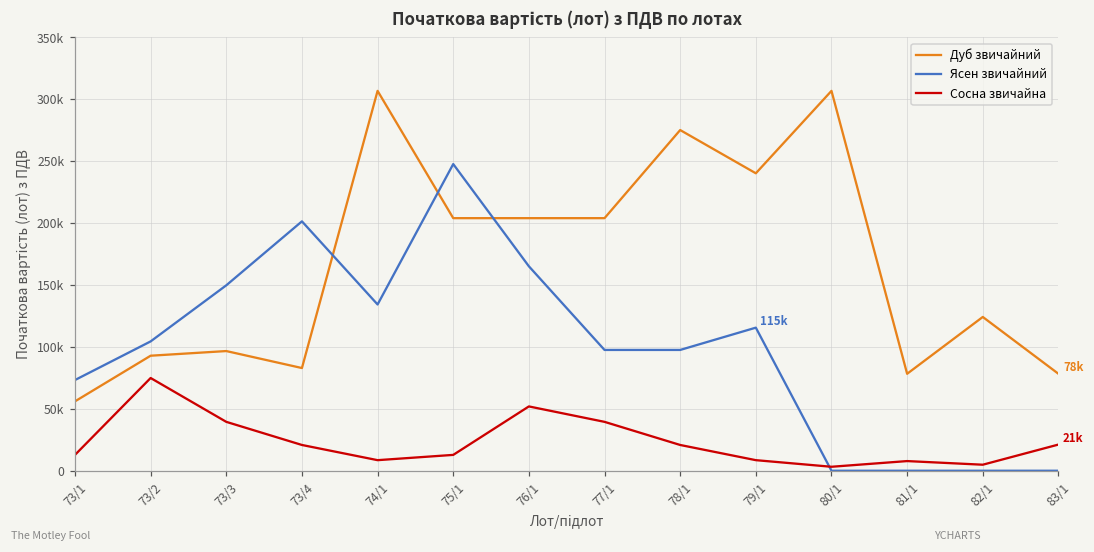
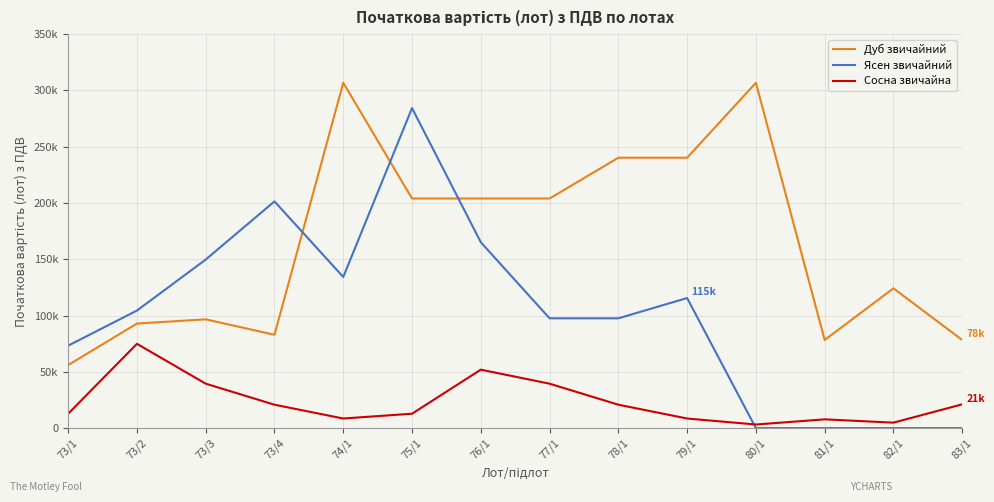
  {
    "Дуб звичайний": {
      "73/1": "56000",
      "73/2": "93000",
      "73/3": "97000",
      "73/4": "83000",
      "74/1": "307000",
      "75/1": "204000",
      "76/1": "204000",
      "77/1": "204000",
-     "78/1": "275000",
+     "78/1": "240000",
      "79/1": "240000",
      "80/1": "307000",
      "81/1": "78000",
      "82/1": "124000"
    },
    "Ясен звичайний": {
      "73/1": "73000",
      "73/2": "104000",
      "73/3": "150000",
      "73/4": "201000",
      "74/1": "134000",
-     "75/1": "248000",
+     "75/1": "284000",
      "76/1": "165000",
      "77/1": "98000",
      "78/1": "98000",
      "80/1": "0",
      "81/1": "0",
      "82/1": "0",
      "83/1": "0"
    },
    "Сосна звичайна": {
      "83/1": "21k"
    }
  }
